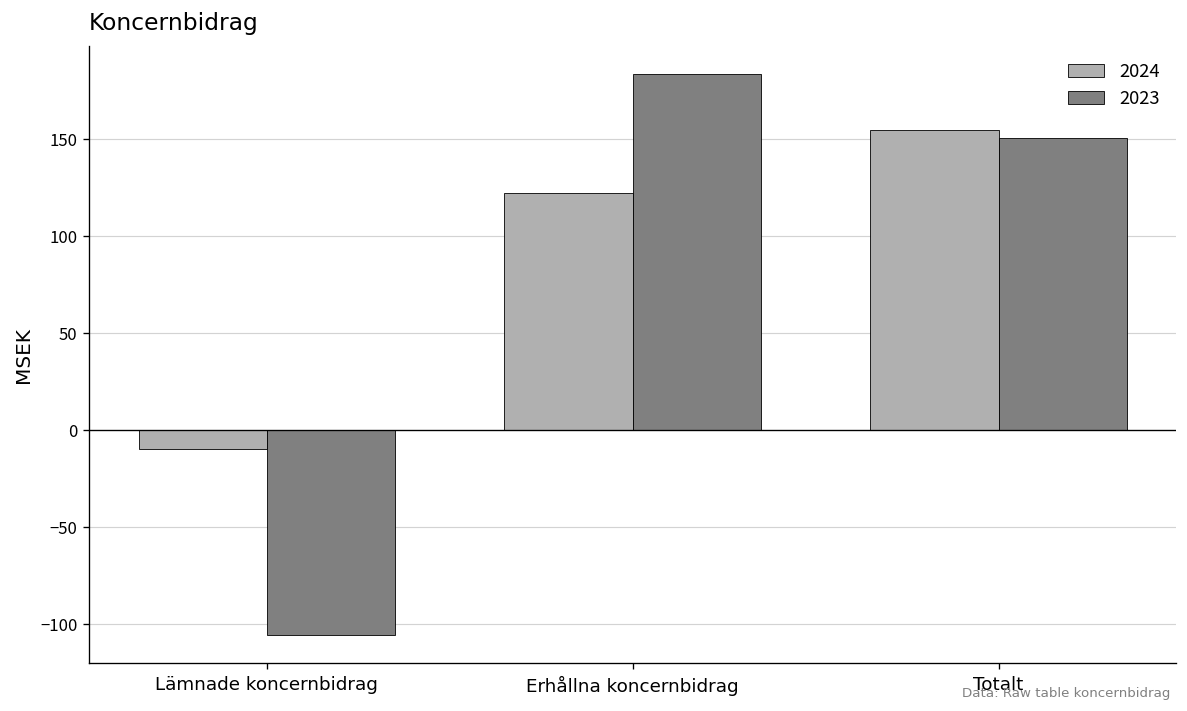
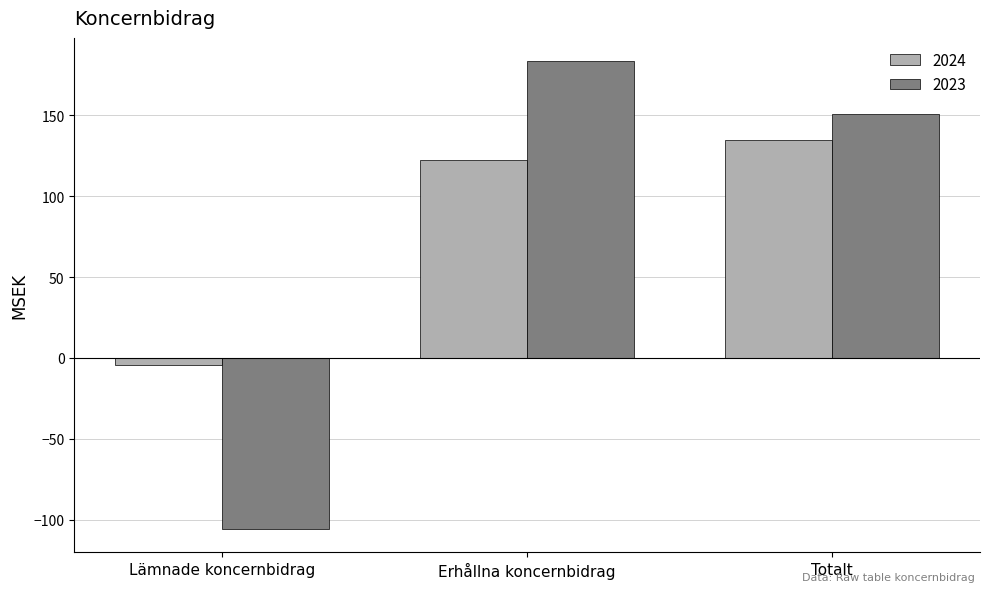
  {
    "2024": {
-     "Lämnade koncernbidrag": -10,
+     "Lämnade koncernbidrag": -5,
      "Erhållna koncernbidrag": 122,
-     "Totalt": 155
+     "Totalt": 135
    },
    "2023": {
      "Lämnade koncernbidrag": -106,
      "Erhållna koncernbidrag": 184,
      "Totalt": 151
    }
  }
